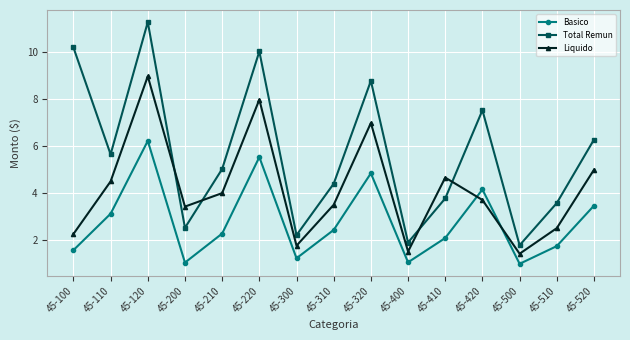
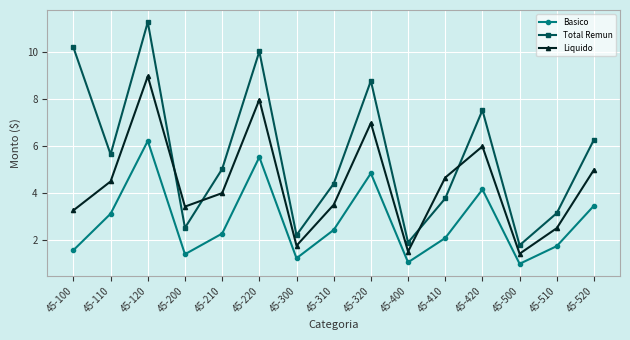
  {
    "Basico": {
      "45-100": 1.6,
      "45-110": 3.1,
      "45-120": 6.2,
-     "45-200": 1.0,
+     "45-200": 1.4,
      "45-210": 2.3,
      "45-220": 5.5,
      "45-300": 1.2,
      "45-310": 2.4,
      "45-320": 4.8,
      "45-400": 1.0,
      "45-410": 2.1,
      "45-420": 4.1,
      "45-500": 1.0,
      "45-510": 1.7,
      "45-520": 3.4
    },
    "Total Remun": {
      "45-100": 10.2,
      "45-110": 5.6,
      "45-120": 11.3,
      "45-200": 2.5,
      "45-210": 5.0,
      "45-220": 10.0,
      "45-300": 2.2,
      "45-310": 4.4,
      "45-320": 8.8,
      "45-400": 1.9,
      "45-410": 3.8,
      "45-420": 7.5,
      "45-500": 1.8,
-     "45-510": 3.6,
+     "45-510": 3.1,
      "45-520": 6.3
    },
    "Liquido": {
-     "45-100": 2.2,
+     "45-100": 3.2,
      "45-110": 4.5,
      "45-120": 9.0,
      "45-200": 3.4,
      "45-210": 4.0,
      "45-220": 8.0,
      "45-300": 1.7,
      "45-310": 3.5,
      "45-320": 7.0,
      "45-400": 1.5,
      "45-410": 4.6,
-     "45-420": 3.7,
+     "45-420": 6.0,
      "45-500": 1.4,
      "45-510": 2.5,
      "45-520": 5.0
    }
  }
